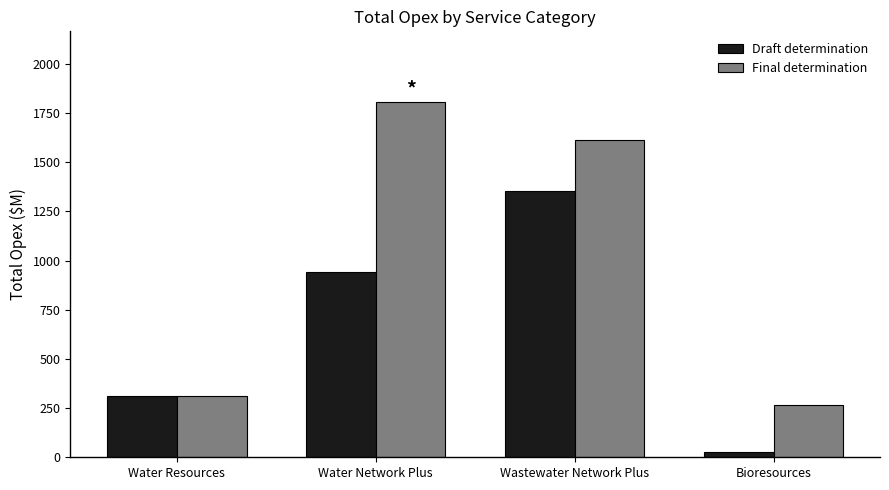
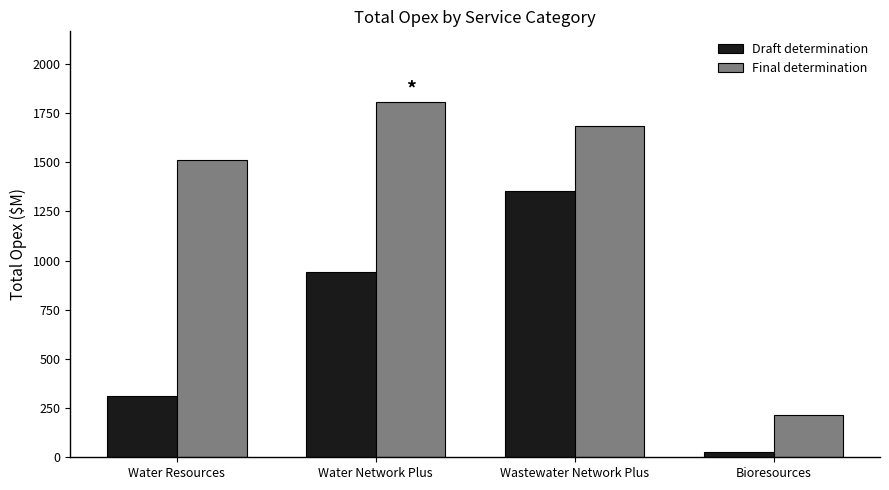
  {
    "Draft determination": {
      "Water Resources": 310,
      "Water Network Plus": 940,
      "Wastewater Network Plus": 1350,
      "Bioresources": 30
    },
    "Final determination": {
-     "Water Resources": 310,
+     "Water Resources": 1510,
      "Water Network Plus": 1810,
-     "Wastewater Network Plus": 1610,
-     "Bioresources": 260
+     "Wastewater Network Plus": 1690,
+     "Bioresources": 210
    }
  }
